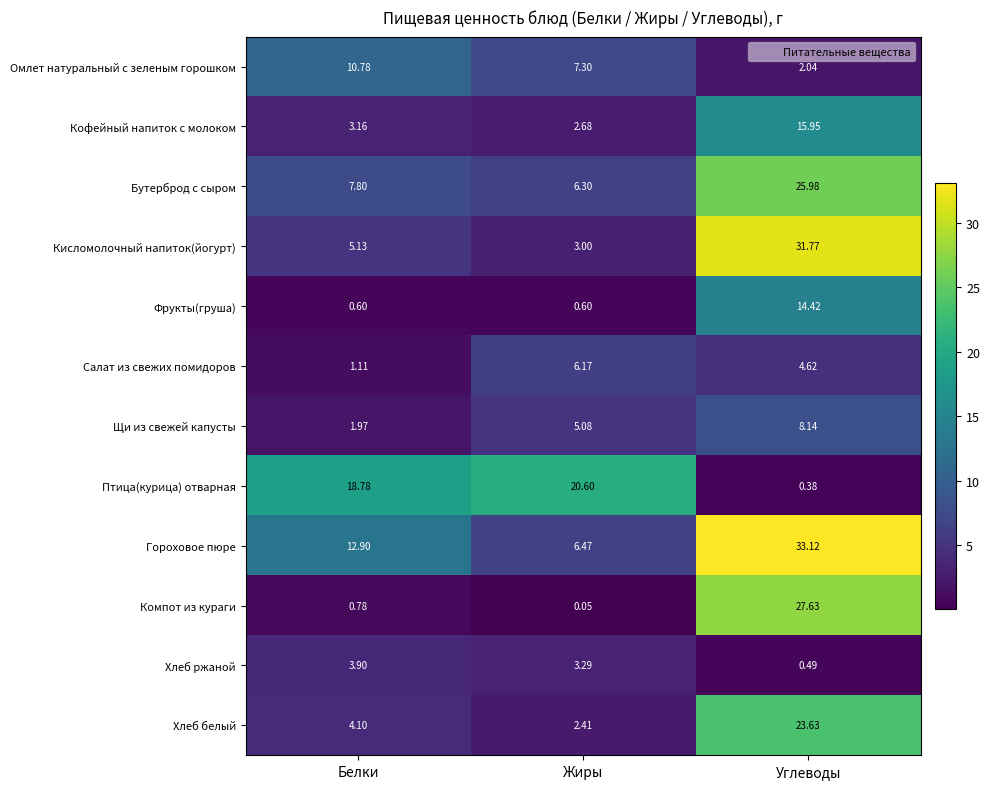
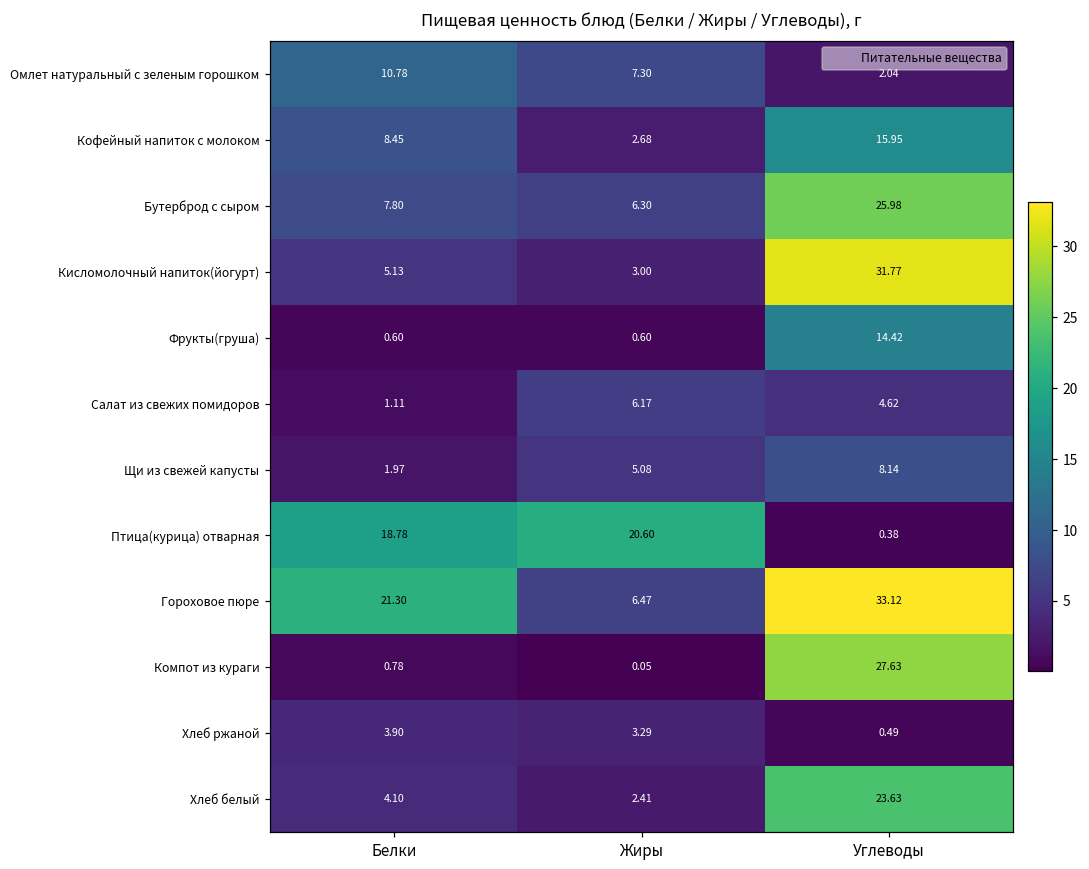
  {
    "Омлет натуральный с зеленым горошком": {
      "Белки": 10.78,
      "Жиры": 7.30,
      "Углеводы": 2.04
    },
    "Кофейный напиток с молоком": {
-     "Белки": 3.16,
+     "Белки": 8.45,
      "Жиры": 2.68,
      "Углеводы": 15.95
    },
    "Бутерброд с сыром": {
      "Белки": 7.80,
      "Жиры": 6.30,
      "Углеводы": 25.98
    },
    "Кисломолочный напиток(йогурт)": {
      "Белки": 5.13,
      "Жиры": 3.00,
      "Углеводы": 31.77
    },
    "Фрукты(груша)": {
      "Белки": 0.60,
      "Жиры": 0.60,
      "Углеводы": 14.42
    },
    "Салат из свежих помидоров": {
      "Белки": 1.11,
      "Жиры": 6.17,
      "Углеводы": 4.62
    },
    "Щи из свежей капусты": {
      "Белки": 1.97,
      "Жиры": 5.08,
      "Углеводы": 8.14
    },
    "Птица(курица) отварная": {
      "Белки": 18.78,
      "Жиры": 20.60,
      "Углеводы": 0.38
    },
    "Гороховое пюре": {
-     "Белки": 12.90,
+     "Белки": 21.30,
      "Жиры": 6.47,
      "Углеводы": 33.12
    },
    "Компот из кураги": {
      "Белки": 0.78,
      "Жиры": 0.05,
      "Углеводы": 27.63
    },
    "Хлеб ржаной": {
      "Белки": 3.90,
      "Жиры": 3.29,
      "Углеводы": 0.49
    },
    "Хлеб белый": {
      "Белки": 4.10,
      "Жиры": 2.41,
      "Углеводы": 23.63
    }
  }
